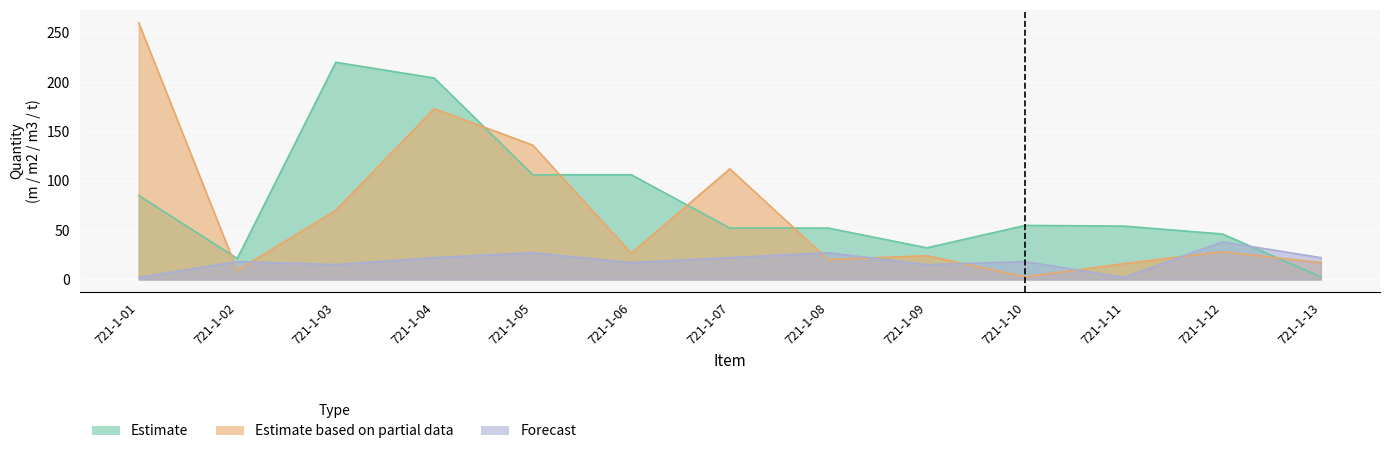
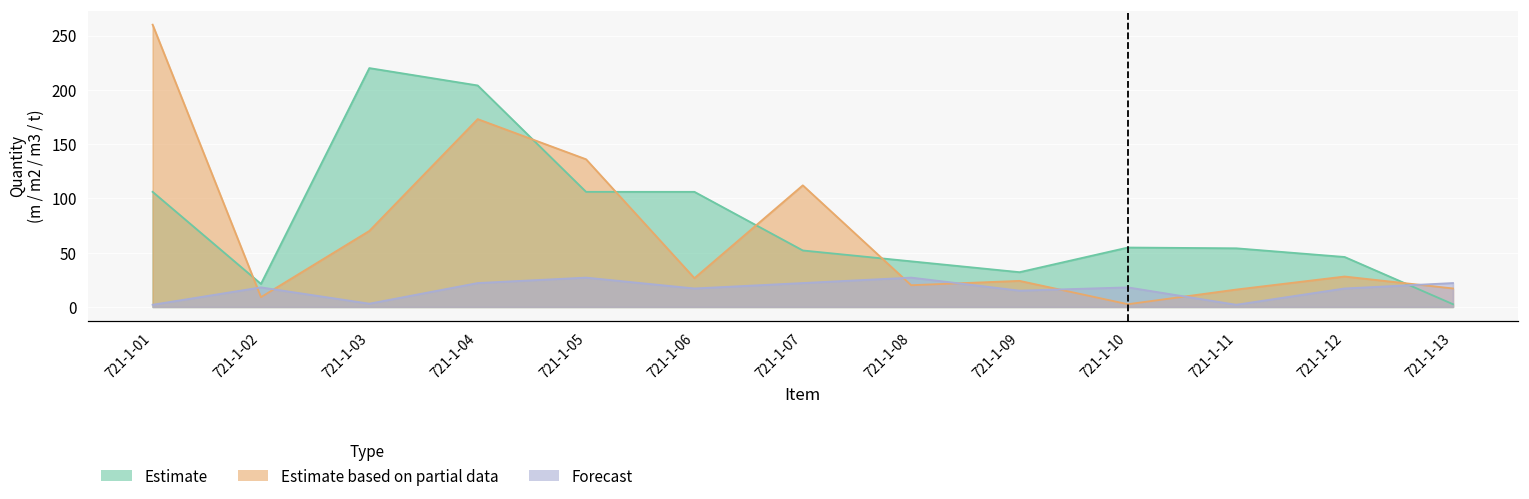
  {
    "Estimate": {
-     "721-1-01": 90,
+     "721-1-01": 110,
      "721-1-02": 20,
      "721-1-03": 220,
      "721-1-04": 200,
      "721-1-05": 110,
      "721-1-06": 110,
      "721-1-07": 50,
-     "721-1-08": 50,
+     "721-1-08": 40,
      "721-1-09": 30,
      "721-1-10": 50,
      "721-1-11": 50,
      "721-1-12": 50,
      "721-1-13": 0
    },
    "Estimate based on partial data": {
      "721-1-01": 260,
      "721-1-02": 10,
      "721-1-03": 70,
      "721-1-04": 170,
      "721-1-05": 140,
      "721-1-06": 30,
      "721-1-07": 110,
      "721-1-08": 20,
      "721-1-09": 20,
      "721-1-10": 0,
      "721-1-11": 20,
      "721-1-12": 30,
      "721-1-13": 20
    },
    "Forecast": {
      "721-1-01": 0,
      "721-1-02": 20,
-     "721-1-03": 20,
+     "721-1-03": 0,
      "721-1-04": 20,
      "721-1-05": 30,
      "721-1-06": 20,
      "721-1-07": 20,
      "721-1-08": 30,
      "721-1-09": 20,
      "721-1-10": 20,
      "721-1-11": 0,
-     "721-1-12": 40,
+     "721-1-12": 20,
      "721-1-13": 20
    }
  }
